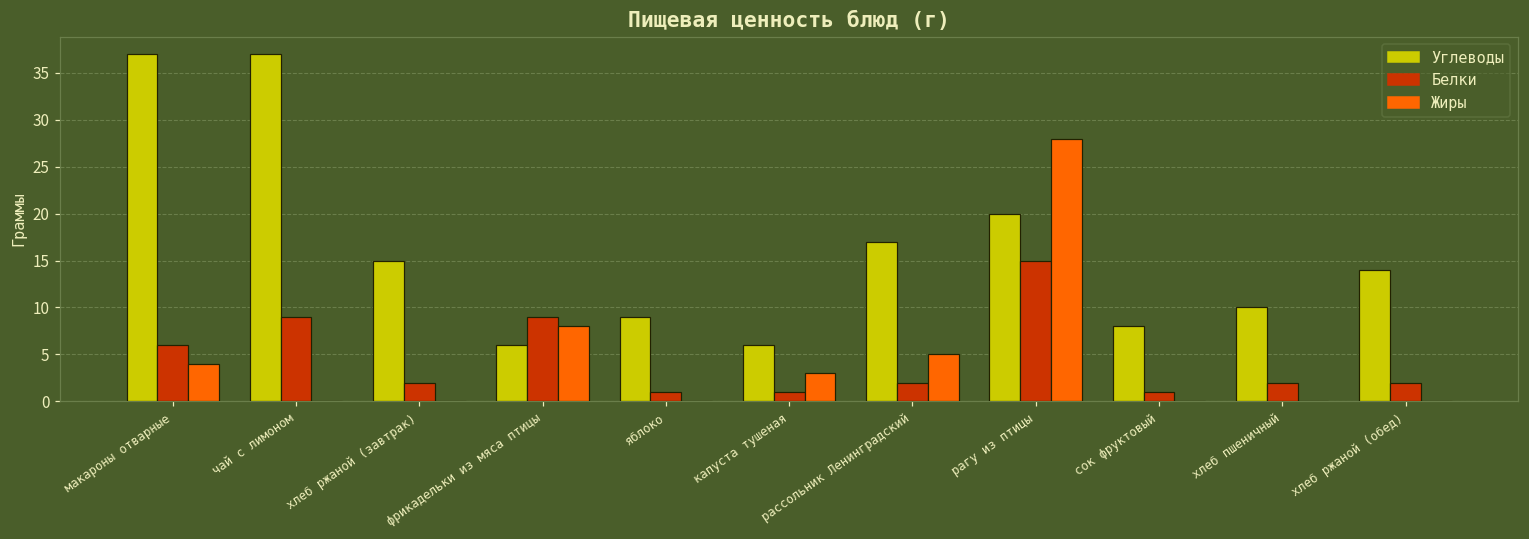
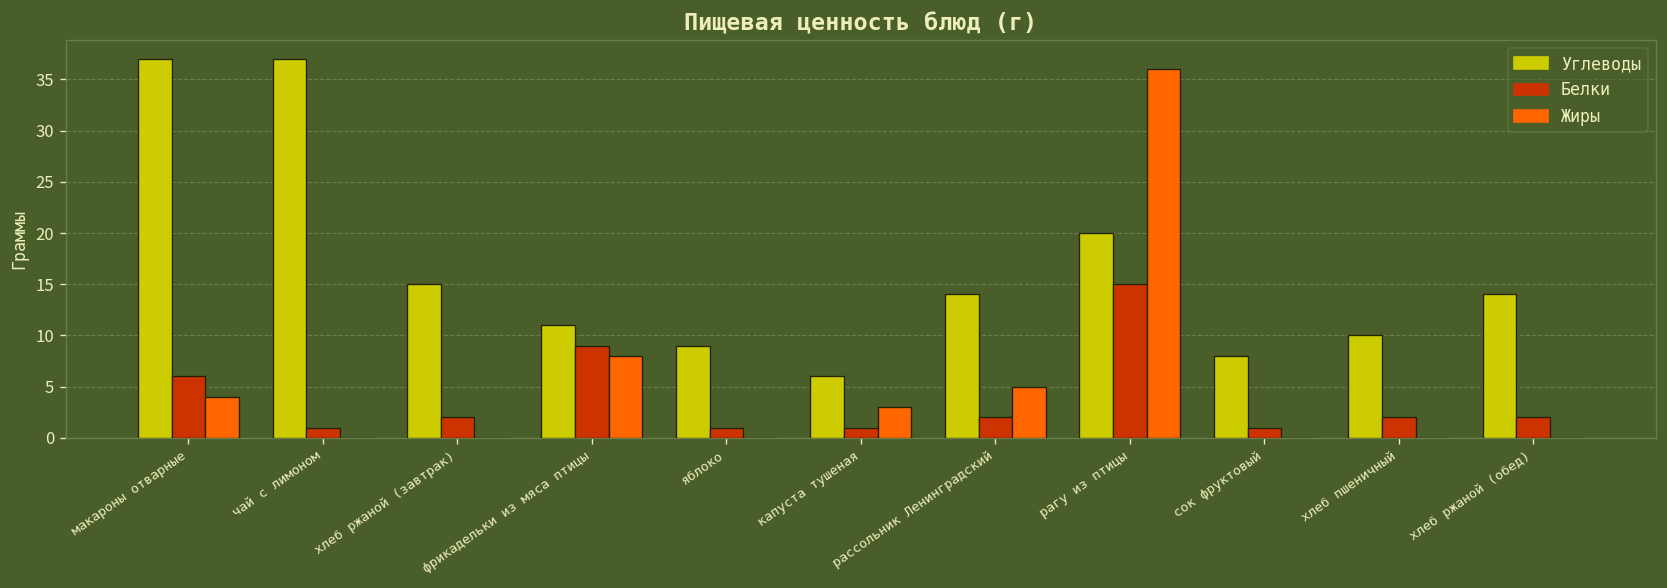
  {
    "Углеводы": {
      "макароны отварные": 37,
      "чай с лимоном": 37,
      "хлеб ржаной (завтрак)": 15,
-     "фрикадельки из мяса птицы": 6,
+     "фрикадельки из мяса птицы": 11,
      "яблоко": 9,
      "капуста тушеная": 6,
-     "рассольник Ленинградский": 17,
+     "рассольник Ленинградский": 14,
      "рагу из птицы": 20,
      "сок фруктовый": 8,
      "хлеб пшеничный": 10,
      "хлеб ржаной (обед)": 14
    },
    "Белки": {
      "макароны отварные": 6,
-     "чай с лимоном": 9,
+     "чай с лимоном": 1,
      "хлеб ржаной (завтрак)": 2,
      "фрикадельки из мяса птицы": 9,
      "яблоко": 1,
      "капуста тушеная": 1,
      "рассольник Ленинградский": 2,
      "рагу из птицы": 15,
      "сок фруктовый": 1,
      "хлеб пшеничный": 2,
      "хлеб ржаной (обед)": 2
    },
    "Жиры": {
      "макароны отварные": 4,
      "чай с лимоном": 0,
      "хлеб ржаной (завтрак)": 0,
      "фрикадельки из мяса птицы": 8,
      "яблоко": 0,
      "капуста тушеная": 3,
      "рассольник Ленинградский": 5,
-     "рагу из птицы": 28,
+     "рагу из птицы": 36,
      "сок фруктовый": 0,
      "хлеб пшеничный": 0,
      "хлеб ржаной (обед)": 0
    }
  }
